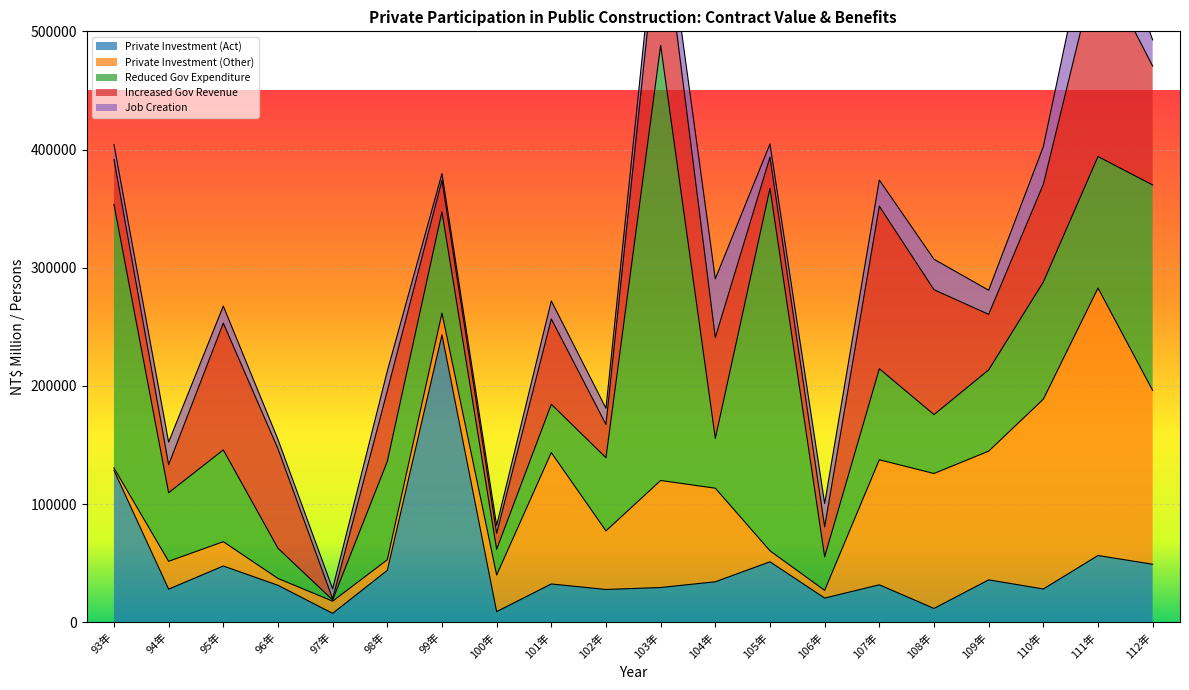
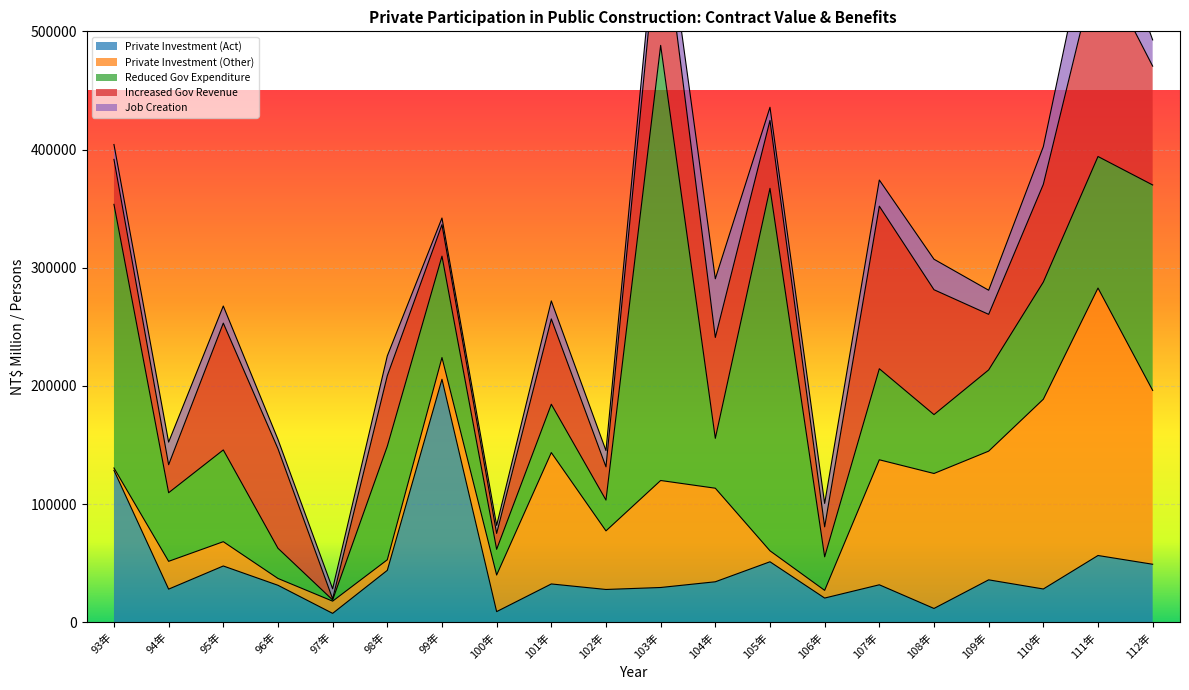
  {
    "Private Investment (Act)": {
      "94年": 28000,
      "95年": 48000,
      "96年": 31000,
      "97年": 8000,
      "98年": 44000,
-     "99年": 243000,
+     "99年": 206000,
      "100年": 9000,
      "101年": 33000,
      "102年": 28000,
      "103年": 30000,
      "104年": 34000,
      "105年": 51000,
      "106年": 21000,
      "107年": 32000,
      "108年": 12000,
      "109年": 36000,
      "110年": 28000,
      "111年": 57000,
      "112年": 49000
    },
    "Private Investment (Other)": {
      "94年": 24000,
      "95年": 21000,
      "96年": 6000,
      "98年": 9000,
      "99年": 18000,
      "100年": 31000,
      "101年": 111000,
      "102年": 50000,
      "103年": 91000,
      "104年": 79000,
      "105年": 9000,
      "106年": 7000,
      "107年": 106000,
      "108年": 114000,
      "109年": 109000,
      "110年": 161000,
      "111年": 226000,
      "112年": 147000
    },
    "Reduced Gov Expenditure": {
      "93年": 223000,
      "94年": 58000,
      "95年": 78000,
      "96年": 26000,
-     "98年": 83000,
+     "98年": 96000,
      "99年": 86000,
      "100年": 22000,
      "101年": 41000,
-     "102年": 62000,
+     "102年": 26000,
      "103年": 368000,
      "104年": 42000,
      "105年": 307000,
      "106年": 28000,
      "107年": 77000,
      "108年": 50000,
      "109年": 69000,
      "110年": 99000,
      "111年": 111000,
      "112年": 174000
    },
    "Increased Gov Revenue": {
      "93年": 38000,
      "94年": 24000,
      "95年": 107000,
      "96年": 84000,
      "98年": 60000,
      "99年": 27000,
      "100年": 13000,
      "101年": 72000,
      "102年": 28000,
      "104年": 85000,
-     "105年": 26000,
+     "105年": 57000,
      "106年": 25000,
      "107年": 138000,
      "108年": 106000,
      "109年": 47000,
      "110年": 83000,
      "112年": 101000
    },
    "Job Creation": {
      "93年": 13000,
      "94年": 19000,
      "95年": 14000,
      "96年": 8000,
      "97年": 8000,
      "98年": 17000,
      "99年": 6000,
      "100年": 7000,
      "101年": 15000,
      "102年": 14000,
      "104年": 50000,
      "105年": 11000,
      "106年": 20000,
      "107年": 22000,
      "108年": 26000,
      "109年": 20000,
      "110年": 32000,
      "112年": 22000
    }
  }
